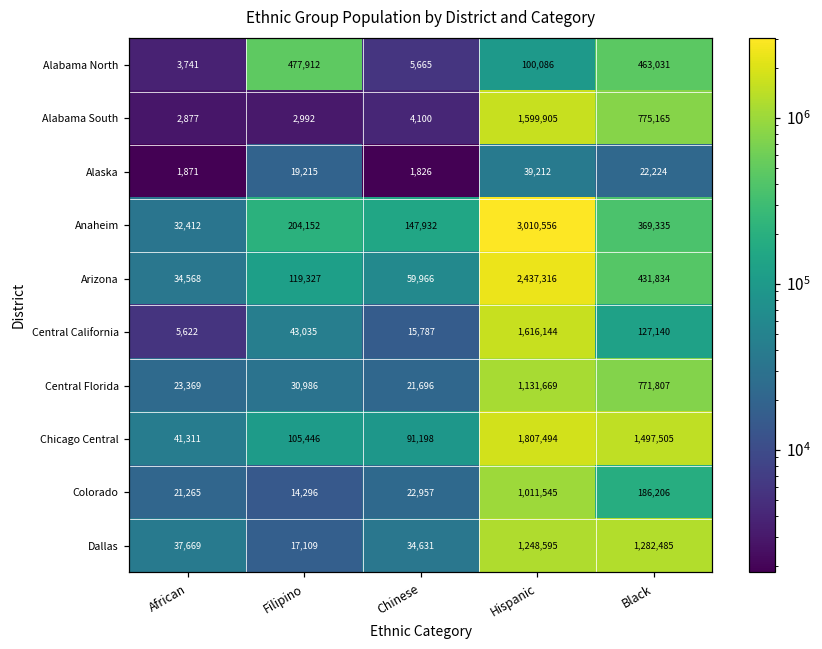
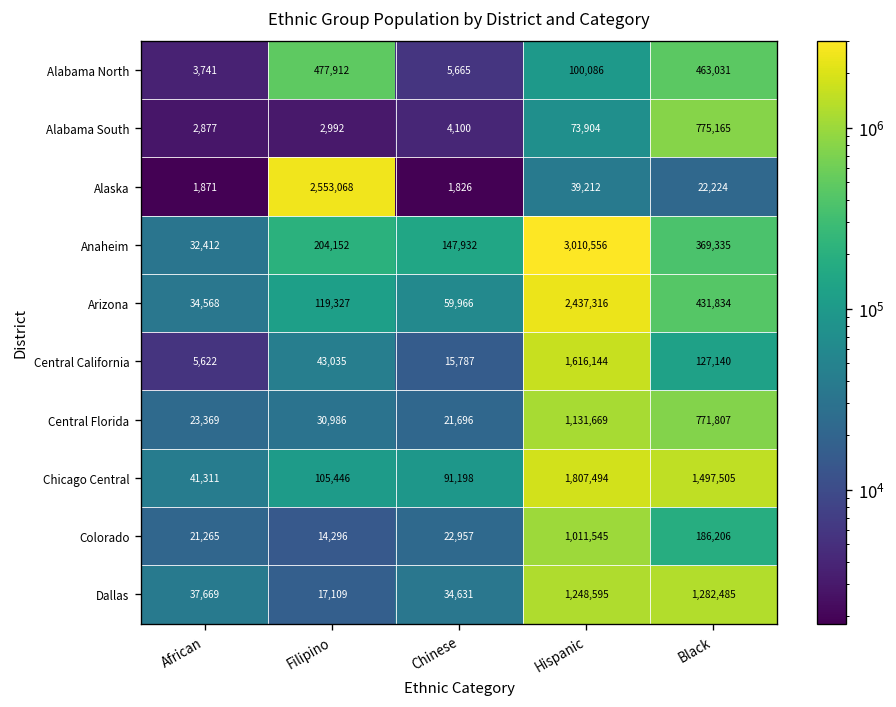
  {
    "Alabama North": {
      "African": "3,741",
      "Filipino": "477,912",
      "Chinese": "5,665",
      "Hispanic": "100,086",
      "Black": "463,031"
    },
    "Alabama South": {
      "African": "2,877",
      "Filipino": "2,992",
      "Chinese": "4,100",
-     "Hispanic": "1,599,905",
+     "Hispanic": "73,904",
      "Black": "775,165"
    },
    "Alaska": {
      "African": "1,871",
-     "Filipino": "19,215",
+     "Filipino": "2,553,068",
      "Chinese": "1,826",
      "Hispanic": "39,212",
      "Black": "22,224"
    },
    "Anaheim": {
      "African": "32,412",
      "Filipino": "204,152",
      "Chinese": "147,932",
      "Hispanic": "3,010,556",
      "Black": "369,335"
    },
    "Arizona": {
      "African": "34,568",
      "Filipino": "119,327",
      "Chinese": "59,966",
      "Hispanic": "2,437,316",
      "Black": "431,834"
    },
    "Central California": {
      "African": "5,622",
      "Filipino": "43,035",
      "Chinese": "15,787",
      "Hispanic": "1,616,144",
      "Black": "127,140"
    },
    "Central Florida": {
      "African": "23,369",
      "Filipino": "30,986",
      "Chinese": "21,696",
      "Hispanic": "1,131,669",
      "Black": "771,807"
    },
    "Chicago Central": {
      "African": "41,311",
      "Filipino": "105,446",
      "Chinese": "91,198",
      "Hispanic": "1,807,494",
      "Black": "1,497,505"
    },
    "Colorado": {
      "African": "21,265",
      "Filipino": "14,296",
      "Chinese": "22,957",
      "Hispanic": "1,011,545",
      "Black": "186,206"
    },
    "Dallas": {
      "African": "37,669",
      "Filipino": "17,109",
      "Chinese": "34,631",
      "Hispanic": "1,248,595",
      "Black": "1,282,485"
    }
  }
